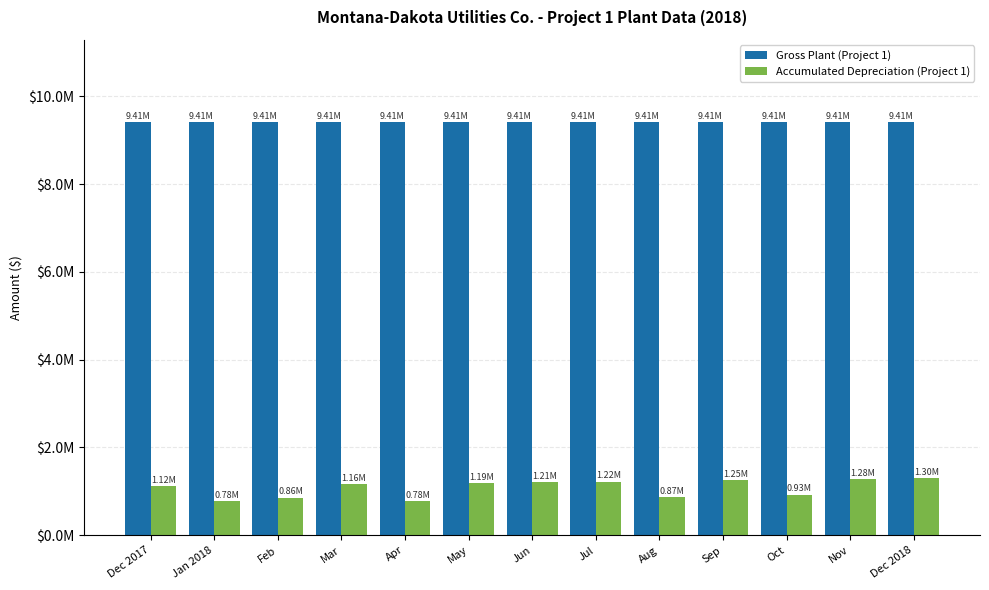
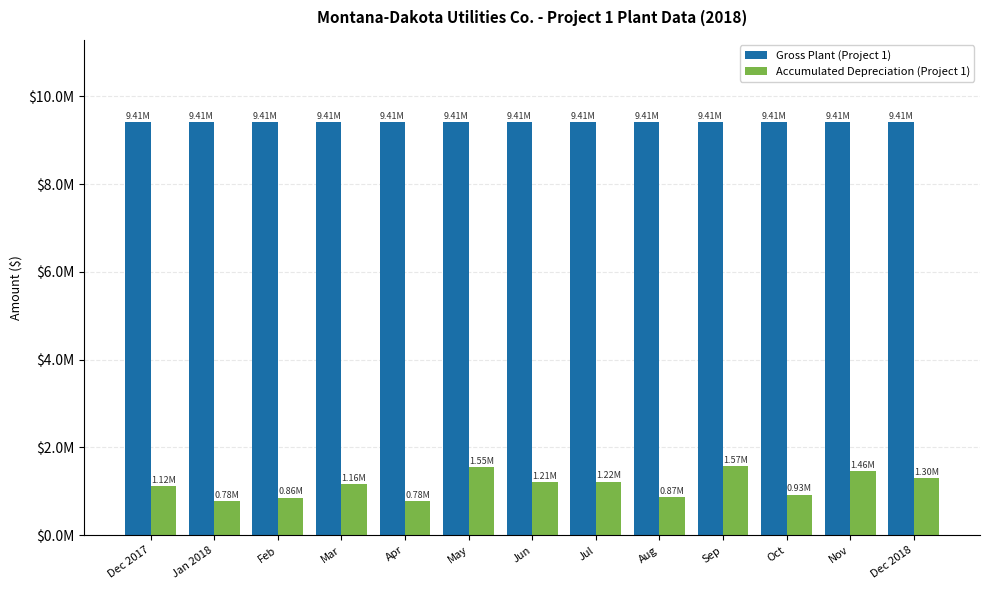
  {
    "Gross Plant (Project 1)": {
      "Dec 2017": "9.41M",
      "Jan 2018": "9.41M",
      "Feb": "9.41M",
      "Mar": "9.41M",
      "Apr": "9.41M",
      "May": "9.41M",
      "Jun": "9.41M",
      "Jul": "9.41M",
      "Aug": "9.41M",
      "Sep": "9.41M",
      "Oct": "9.41M",
      "Nov": "9.41M",
      "Dec 2018": "9.41M"
    },
    "Accumulated Depreciation (Project 1)": {
      "Dec 2017": "1.12M",
      "Jan 2018": "0.78M",
      "Feb": "0.86M",
      "Mar": "1.16M",
      "Apr": "0.78M",
-     "May": "1.19M",
+     "May": "1.55M",
      "Jun": "1.21M",
      "Jul": "1.22M",
      "Aug": "0.87M",
-     "Sep": "1.25M",
+     "Sep": "1.57M",
      "Oct": "0.93M",
-     "Nov": "1.28M",
+     "Nov": "1.46M",
      "Dec 2018": "1.30M"
    }
  }
